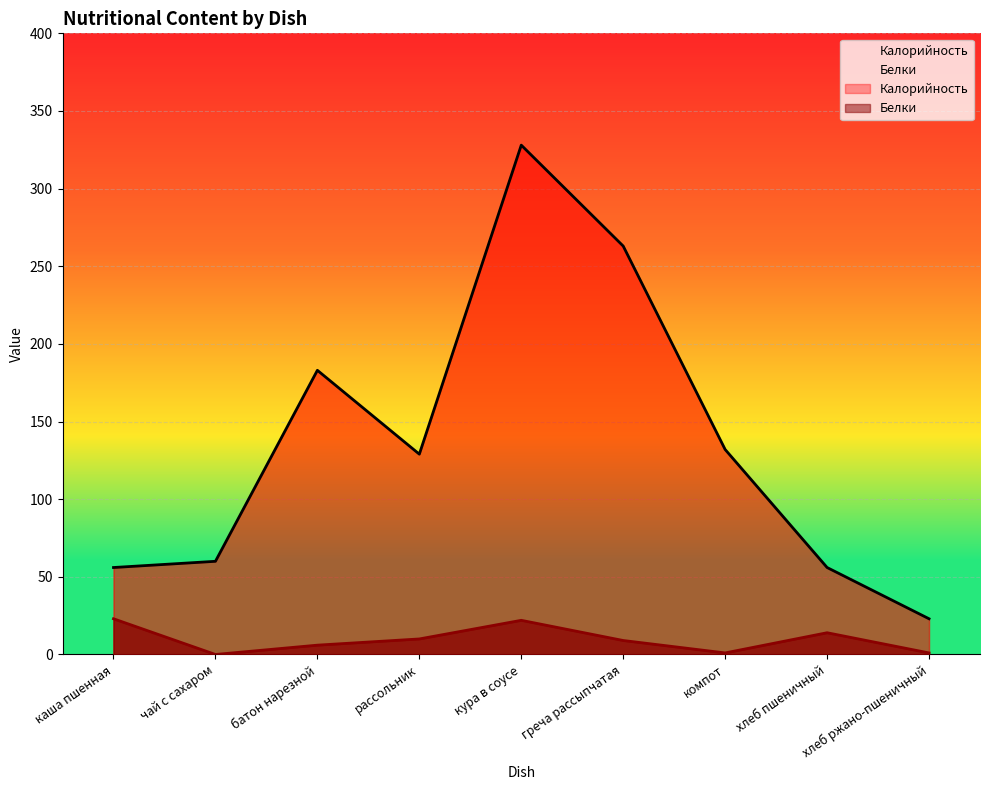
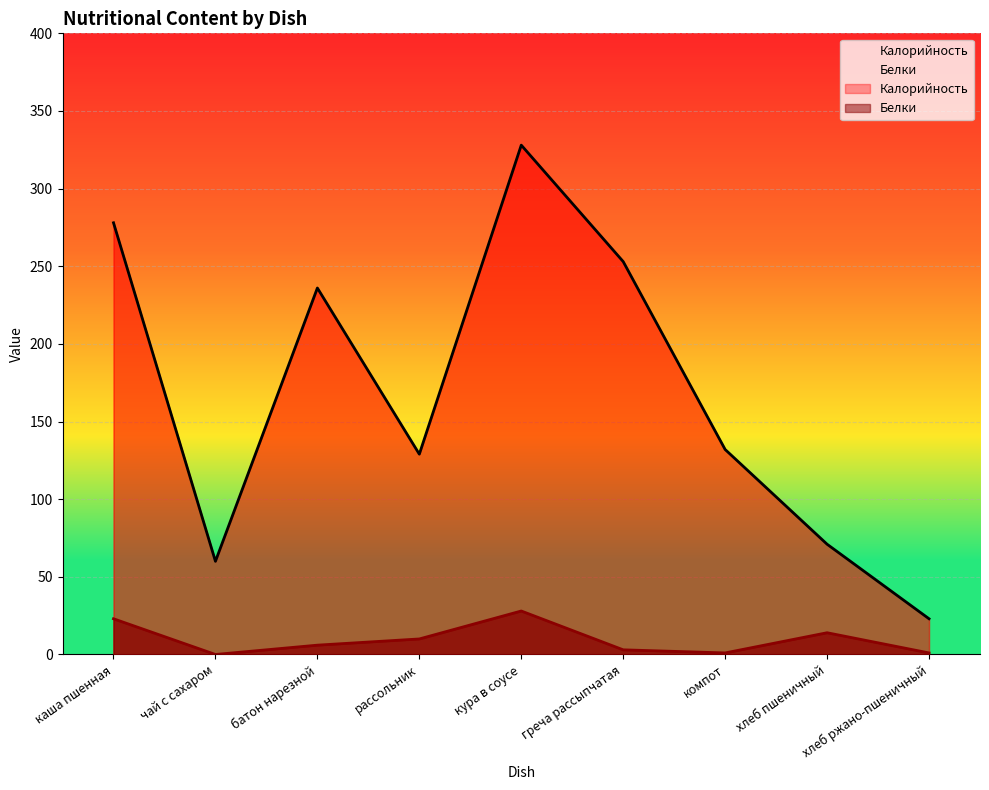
  {
    "Калорийность": {
-     "каша пшенная": 56,
+     "каша пшенная": 278,
      "чай с сахаром": 60,
-     "батон нарезной": 183,
+     "батон нарезной": 236,
      "рассольник": 129,
      "кура в соусе": 328,
-     "греча рассыпчатая": 263,
+     "греча рассыпчатая": 253,
      "компот": 132,
-     "хлеб пшеничный": 56,
+     "хлеб пшеничный": 71,
      "хлеб ржано-пшеничный": 23
    },
    "Белки": {
      "каша пшенная": 23,
      "чай с сахаром": 0,
      "батон нарезной": 6,
      "рассольник": 10,
-     "кура в соусе": 22,
-     "греча рассыпчатая": 9,
+     "кура в соусе": 28,
+     "греча рассыпчатая": 3,
      "компот": 1,
      "хлеб пшеничный": 14,
      "хлеб ржано-пшеничный": 1
    }
  }
